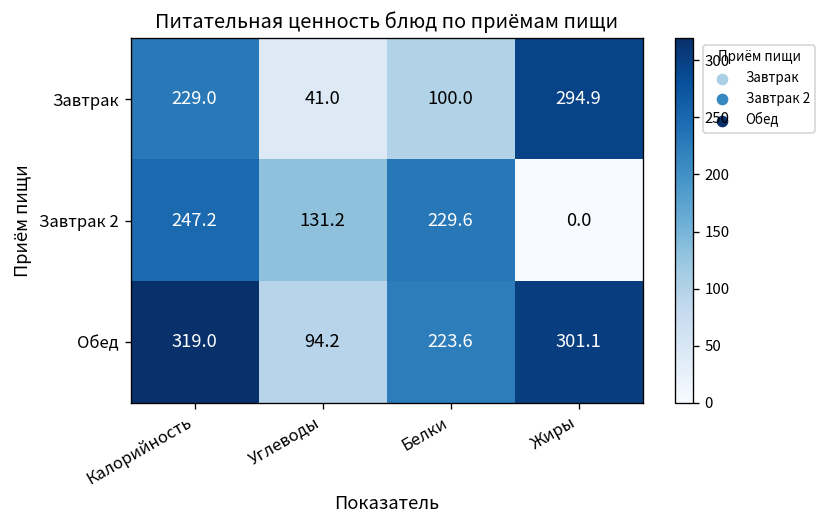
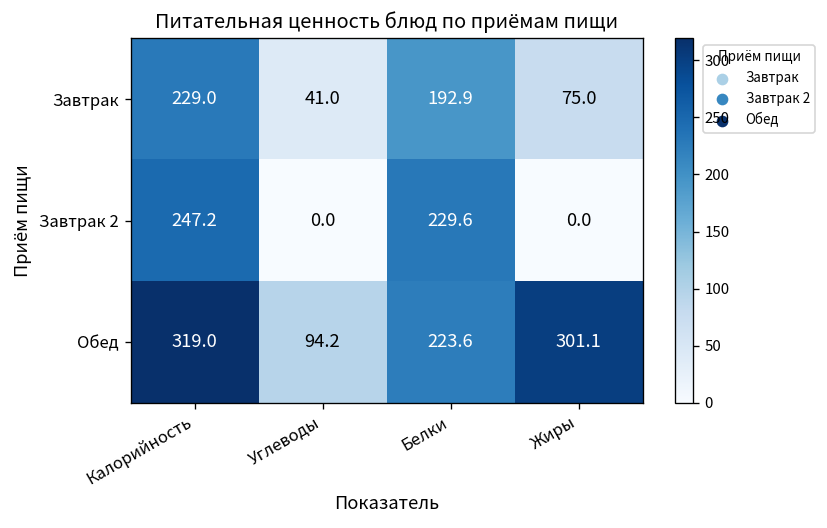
  {
    "Завтрак": {
      "Калорийность": 229.0,
      "Углеводы": 41.0,
-     "Белки": 100.0,
-     "Жиры": 294.9
+     "Белки": 192.9,
+     "Жиры": 75.0
    },
    "Завтрак 2": {
      "Калорийность": 247.2,
-     "Углеводы": 131.2,
+     "Углеводы": 0.0,
      "Белки": 229.6,
      "Жиры": 0.0
    },
    "Обед": {
      "Калорийность": 319.0,
      "Углеводы": 94.2,
      "Белки": 223.6,
      "Жиры": 301.1
    }
  }
